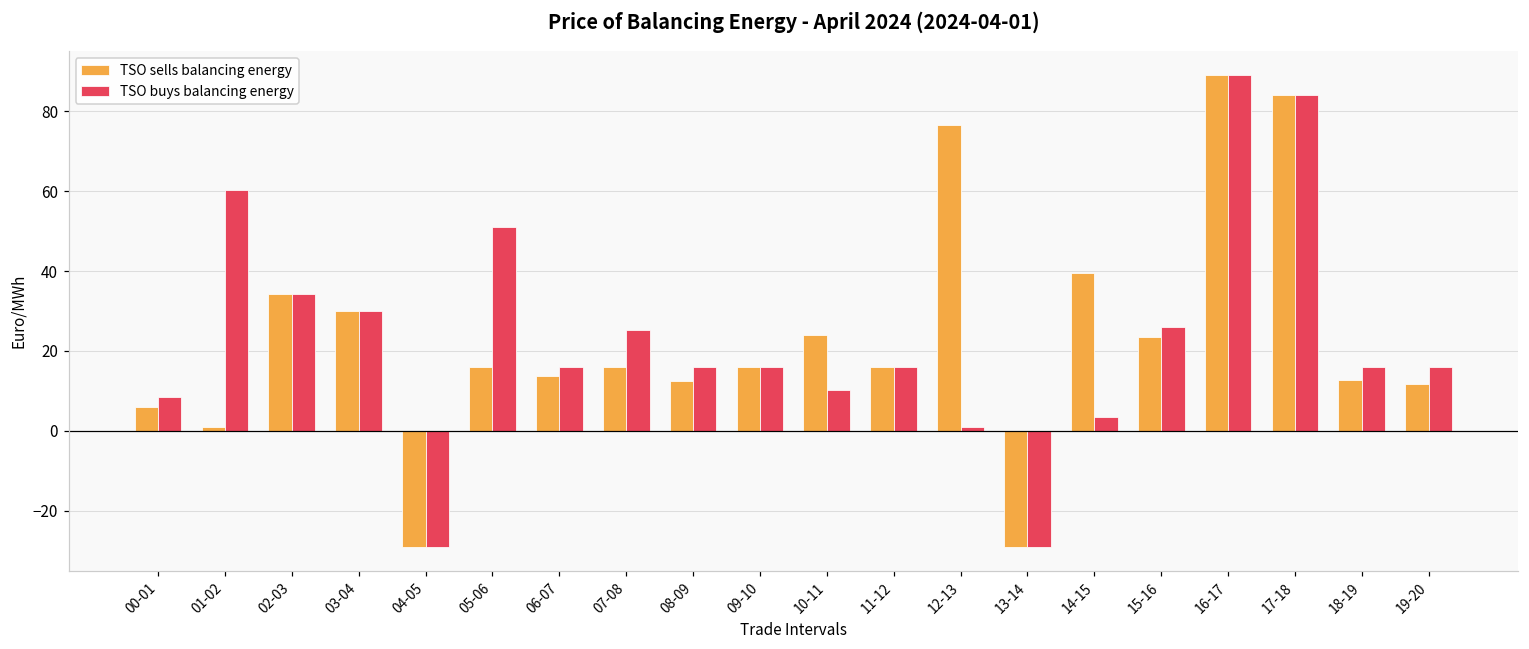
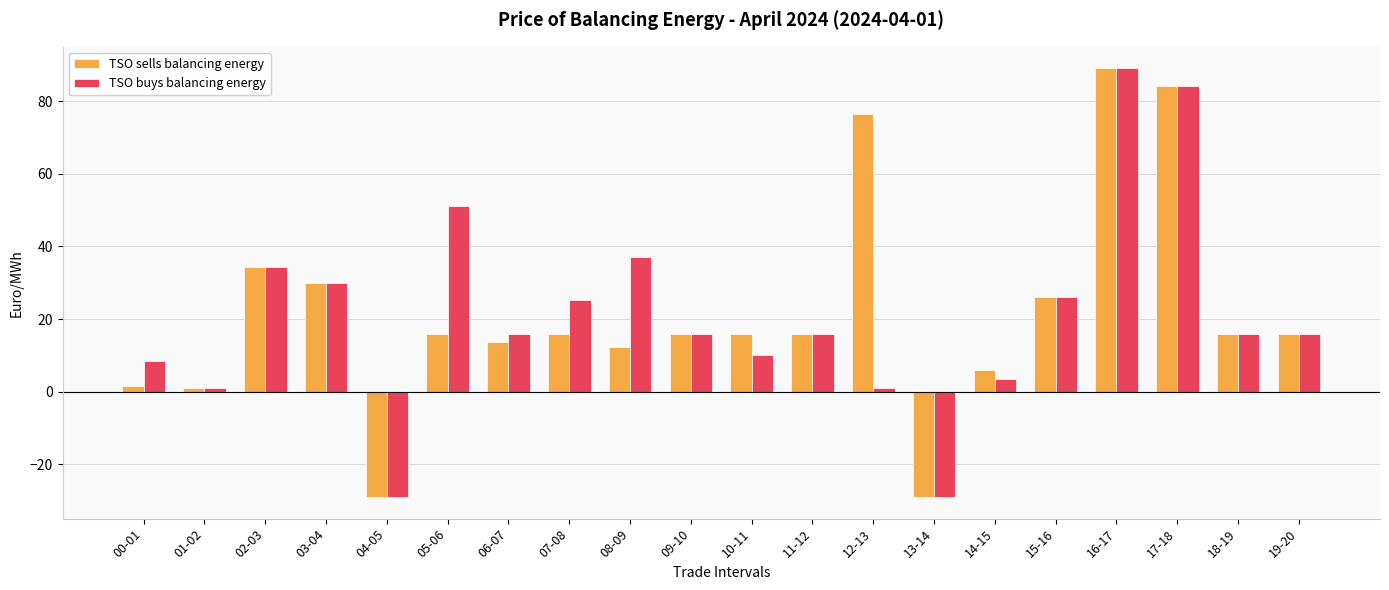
  {
    "TSO sells balancing energy": {
-     "00-01": 6,
+     "00-01": 2,
      "01-02": 1,
      "02-03": 34,
      "03-04": 30,
      "04-05": -29,
      "05-06": 16,
      "06-07": 14,
      "07-08": 16,
      "08-09": 12,
      "09-10": 16,
-     "10-11": 24,
+     "10-11": 16,
      "11-12": 16,
      "12-13": 77,
      "13-14": -29,
-     "14-15": 39,
-     "15-16": 24,
+     "14-15": 6,
+     "15-16": 26,
      "16-17": 89,
      "17-18": 84,
-     "18-19": 13,
-     "19-20": 12
+     "18-19": 16,
+     "19-20": 16
    },
    "TSO buys balancing energy": {
      "00-01": 8,
-     "01-02": 60,
+     "01-02": 1,
      "02-03": 34,
      "03-04": 30,
      "04-05": -29,
      "05-06": 51,
      "06-07": 16,
      "07-08": 25,
-     "08-09": 16,
+     "08-09": 37,
      "09-10": 16,
      "10-11": 10,
      "11-12": 16,
      "12-13": 1,
      "13-14": -29,
      "14-15": 4,
      "15-16": 26,
      "16-17": 89,
      "17-18": 84,
      "18-19": 16,
      "19-20": 16
    }
  }
